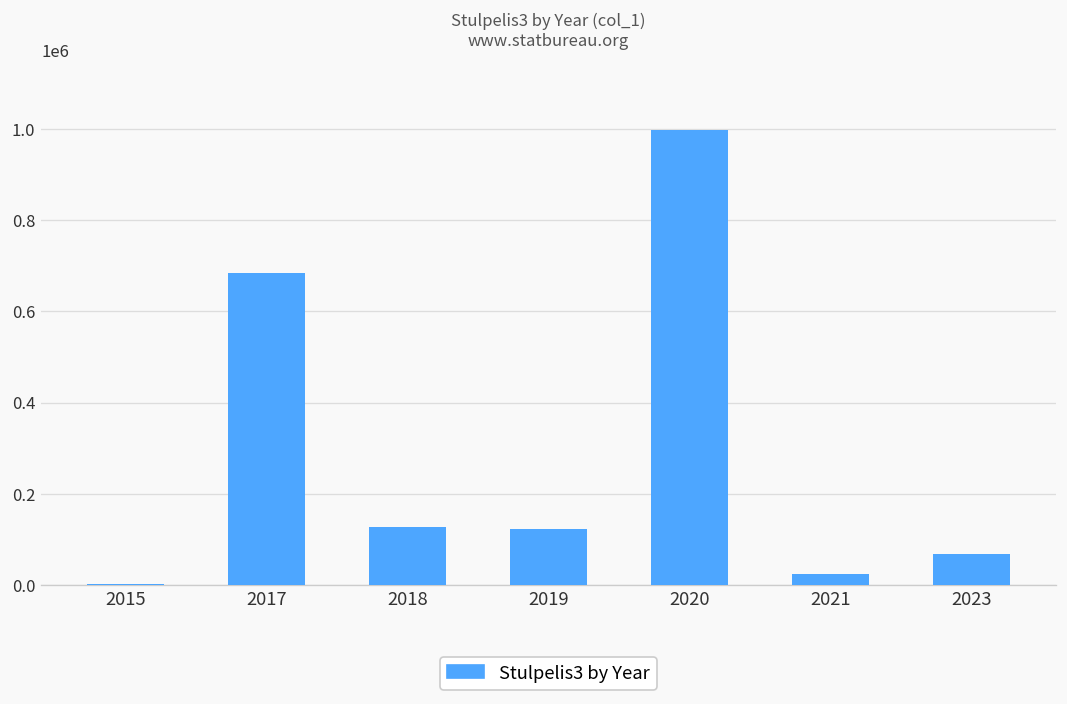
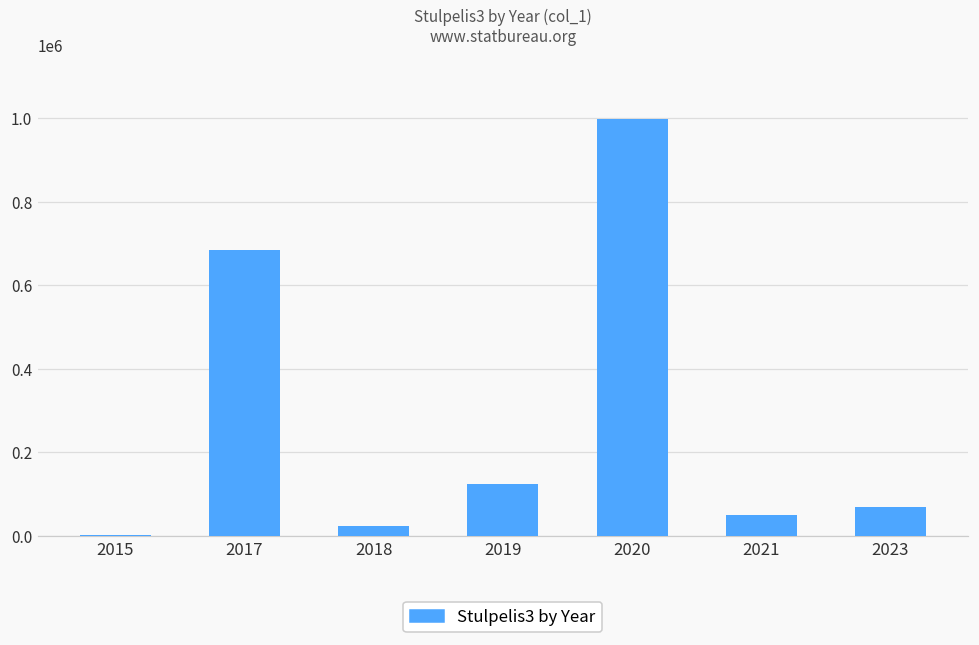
  {
    "2017": 680000,
-   "2018": 130000,
+   "2018": 20000,
    "2019": 120000,
    "2020": 1000000,
-   "2021": 20000,
+   "2021": 50000,
    "2023": 70000
  }
